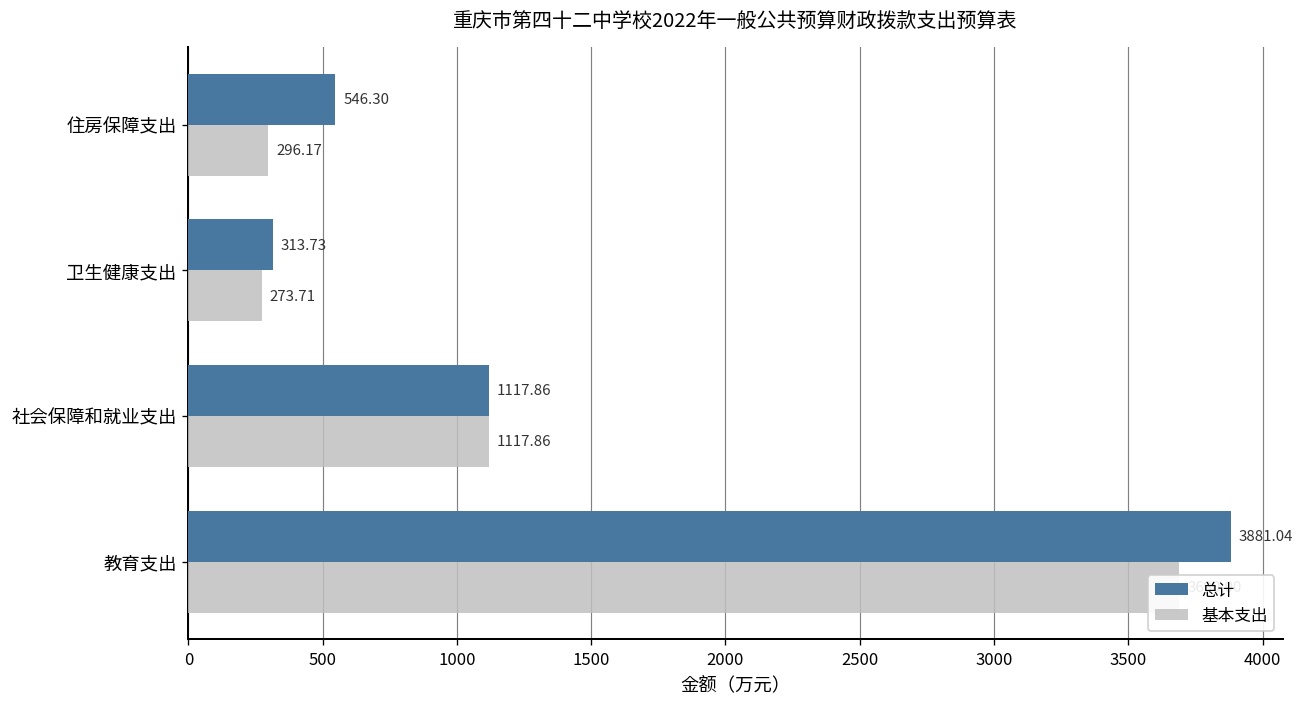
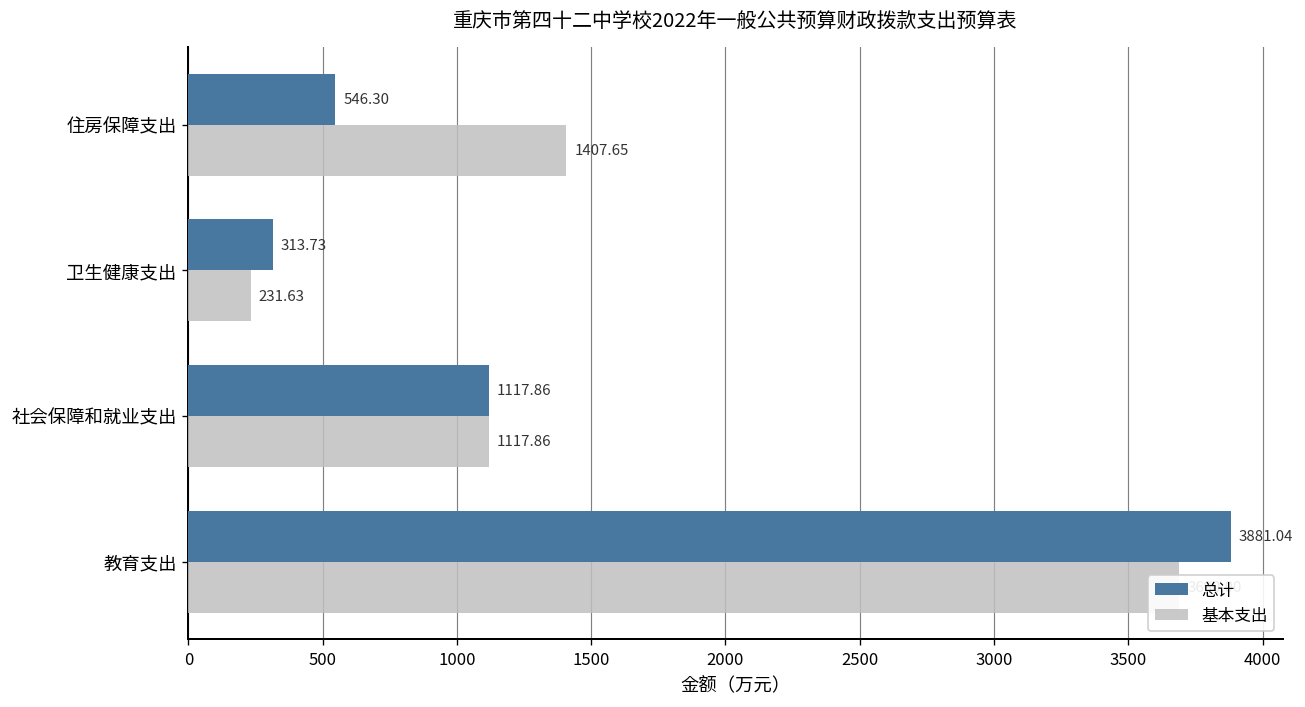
  {
    "总计": {
      "住房保障支出": 546.30,
      "卫生健康支出": 313.73,
      "社会保障和就业支出": 1117.86,
      "教育支出": 3881.04
    },
    "基本支出": {
-     "住房保障支出": 296.17,
-     "卫生健康支出": 273.71,
+     "住房保障支出": 1407.65,
+     "卫生健康支出": 231.63,
      "社会保障和就业支出": 1117.86
    }
  }
